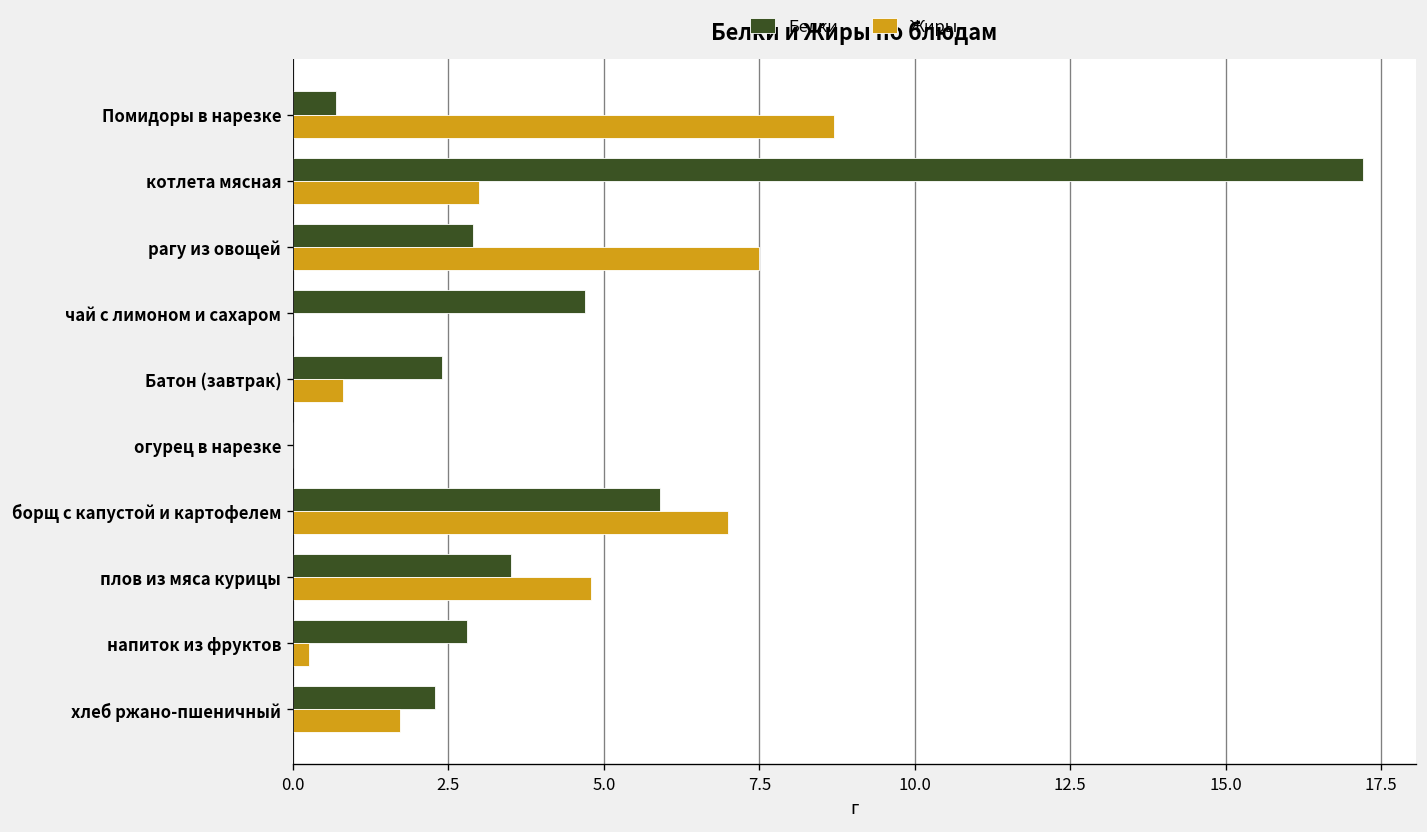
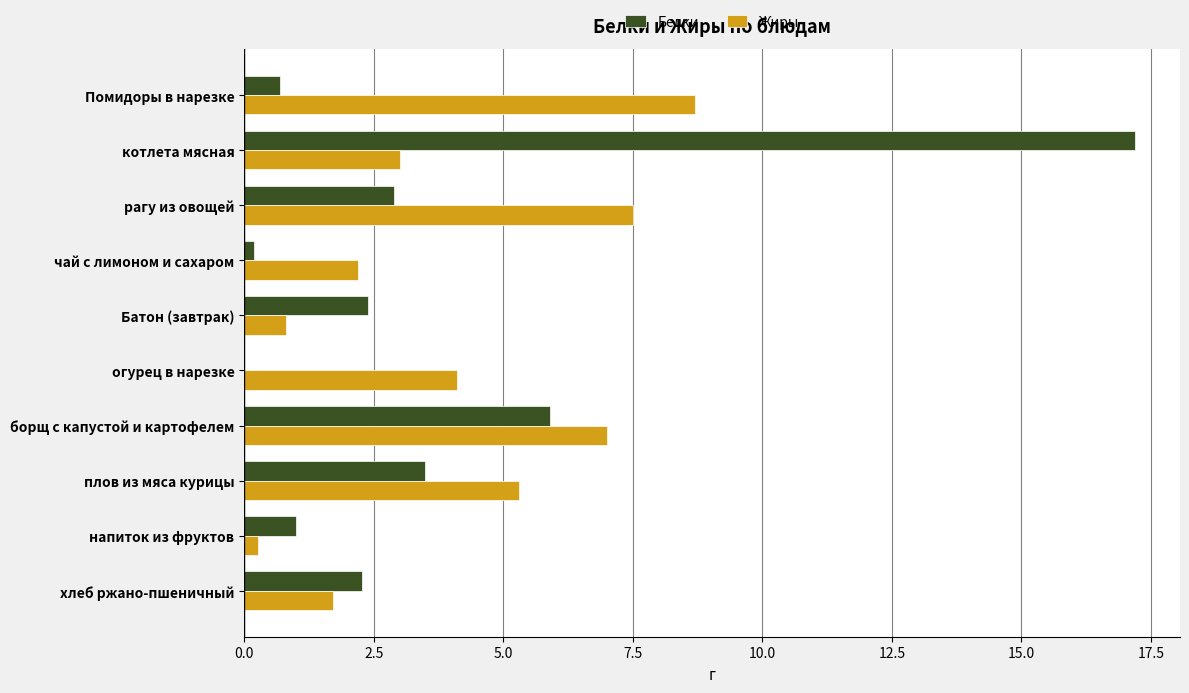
  {
    "Белки": {
      "Помидоры в нарезке": 0.7,
      "котлета мясная": 17.2,
      "рагу из овощей": 2.9,
-     "чай с лимоном и сахаром": 4.7,
+     "чай с лимоном и сахаром": 0.2,
      "Батон (завтрак)": 2.4,
      "огурец в нарезке": 0.0,
      "борщ с капустой и картофелем": 5.9,
      "плов из мяса курицы": 3.5,
-     "напиток из фруктов": 2.8,
+     "напиток из фруктов": 1.0,
      "хлеб ржано-пшеничный": 2.3
    },
    "Жиры": {
      "Помидоры в нарезке": 8.7,
      "котлета мясная": 3.0,
      "рагу из овощей": 7.5,
-     "чай с лимоном и сахаром": 0.0,
+     "чай с лимоном и сахаром": 2.2,
      "Батон (завтрак)": 0.8,
-     "огурец в нарезке": 0.0,
+     "огурец в нарезке": 4.1,
      "борщ с капустой и картофелем": 7.0,
-     "плов из мяса курицы": 4.8,
+     "плов из мяса курицы": 5.3,
      "напиток из фруктов": 0.3,
      "хлеб ржано-пшеничный": 1.7
    }
  }
